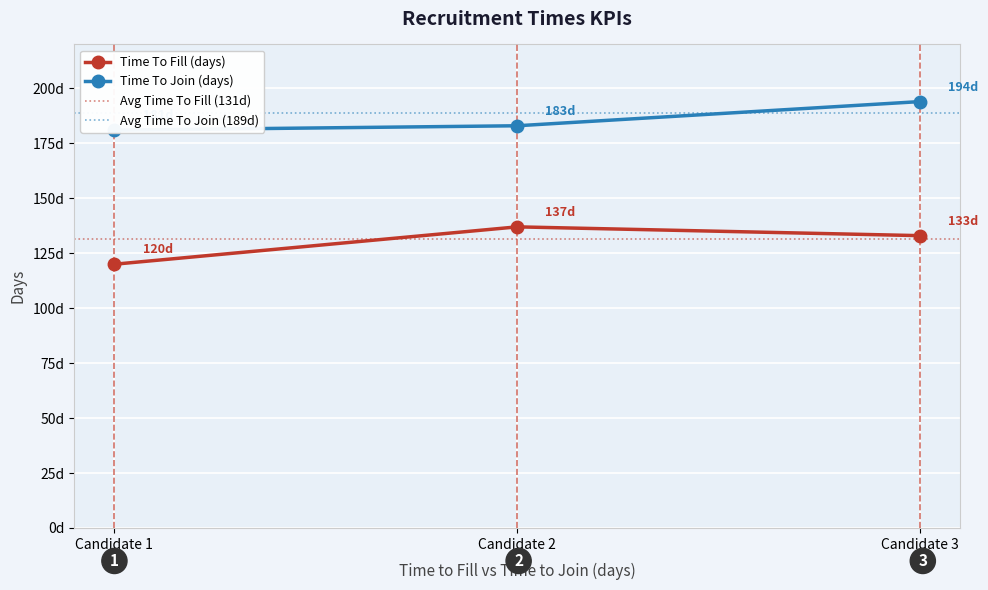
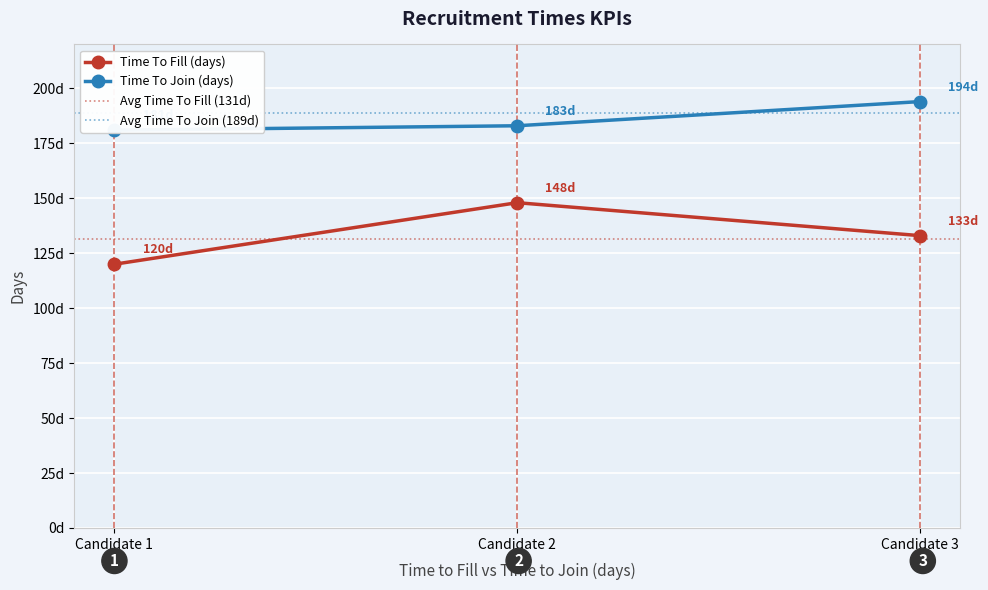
  {
    "Time To Fill (days)": {
-     "Candidate 2": "137d"
+     "Candidate 2": "148d"
    },
    "Time To Join (days)": {
      "Candidate 2": "183d",
      "Candidate 3": "194d"
    }
  }
